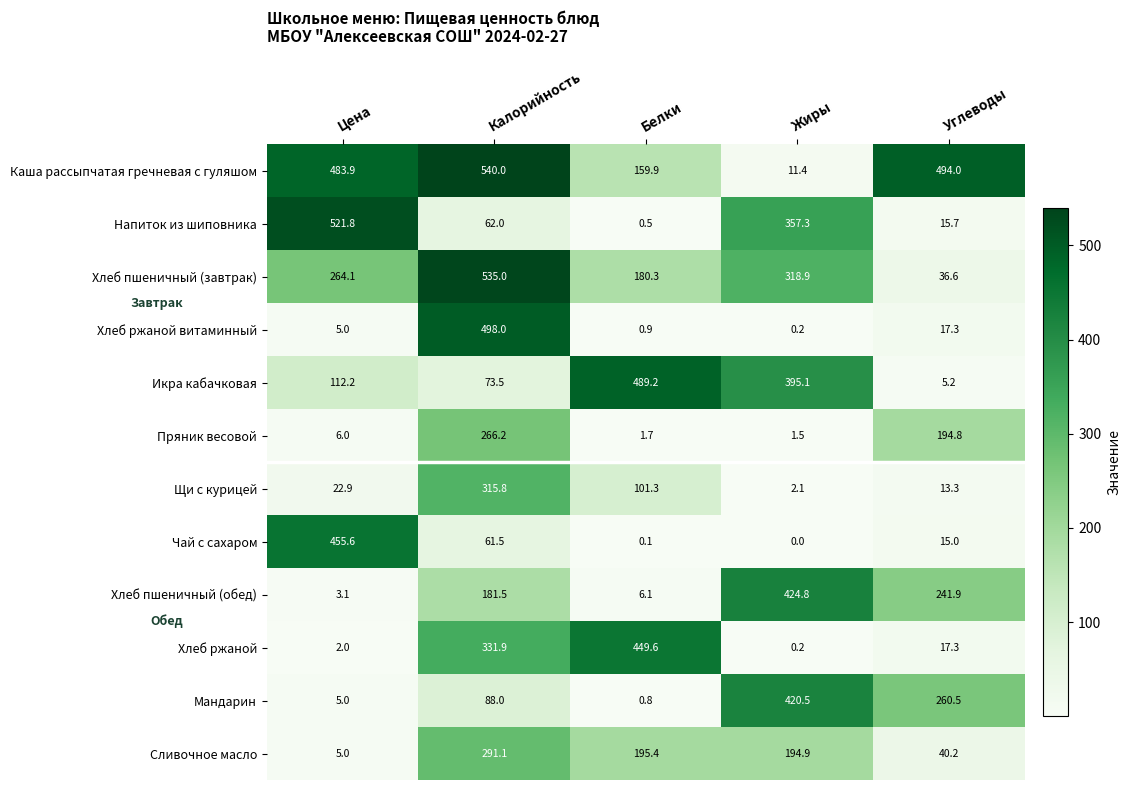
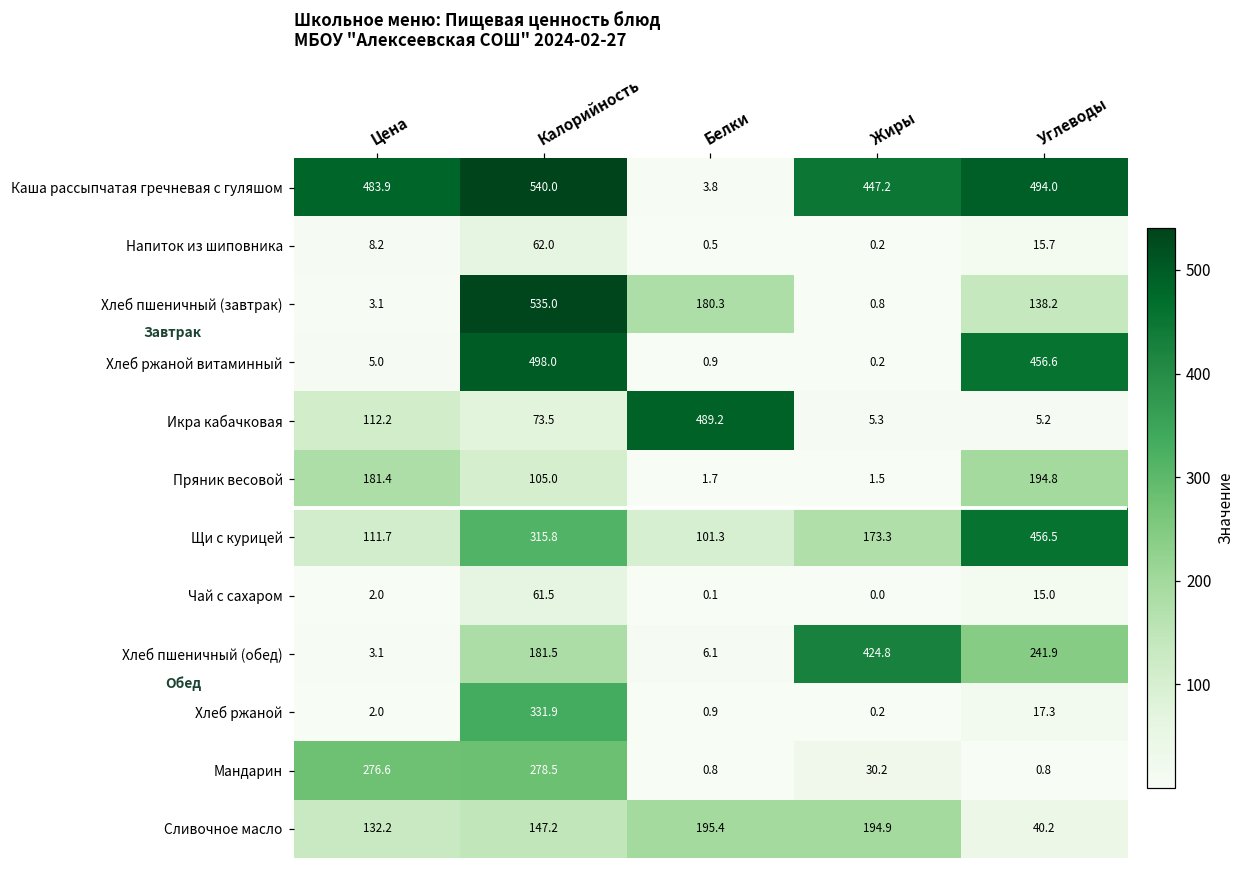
  {
    "Каша рассыпчатая гречневая с гуляшом": {
      "Цена": 483.9,
      "Калорийность": 540.0,
-     "Белки": 159.9,
-     "Жиры": 11.4,
+     "Белки": 3.8,
+     "Жиры": 447.2,
      "Углеводы": 494.0
    },
    "Напиток из шиповника": {
-     "Цена": 521.8,
+     "Цена": 8.2,
      "Калорийность": 62.0,
      "Белки": 0.5,
-     "Жиры": 357.3,
+     "Жиры": 0.2,
      "Углеводы": 15.7
    },
    "Хлеб пшеничный (завтрак)": {
-     "Цена": 264.1,
+     "Цена": 3.1,
      "Калорийность": 535.0,
      "Белки": 180.3,
-     "Жиры": 318.9,
-     "Углеводы": 36.6
+     "Жиры": 0.8,
+     "Углеводы": 138.2
    },
    "Хлеб ржаной витаминный": {
      "Цена": 5.0,
      "Калорийность": 498.0,
      "Белки": 0.9,
      "Жиры": 0.2,
-     "Углеводы": 17.3
+     "Углеводы": 456.6
    },
    "Икра кабачковая": {
      "Цена": 112.2,
      "Калорийность": 73.5,
      "Белки": 489.2,
-     "Жиры": 395.1,
+     "Жиры": 5.3,
      "Углеводы": 5.2
    },
    "Пряник весовой": {
-     "Цена": 6.0,
-     "Калорийность": 266.2,
+     "Цена": 181.4,
+     "Калорийность": 105.0,
      "Белки": 1.7,
      "Жиры": 1.5,
      "Углеводы": 194.8
    },
    "Щи с курицей": {
-     "Цена": 22.9,
+     "Цена": 111.7,
      "Калорийность": 315.8,
      "Белки": 101.3,
-     "Жиры": 2.1,
-     "Углеводы": 13.3
+     "Жиры": 173.3,
+     "Углеводы": 456.5
    },
    "Чай с сахаром": {
-     "Цена": 455.6,
+     "Цена": 2.0,
      "Калорийность": 61.5,
      "Белки": 0.1,
      "Жиры": 0.0,
      "Углеводы": 15.0
    },
    "Хлеб пшеничный (обед)": {
      "Цена": 3.1,
      "Калорийность": 181.5,
      "Белки": 6.1,
      "Жиры": 424.8,
      "Углеводы": 241.9
    },
    "Хлеб ржаной": {
      "Цена": 2.0,
      "Калорийность": 331.9,
-     "Белки": 449.6,
+     "Белки": 0.9,
      "Жиры": 0.2,
      "Углеводы": 17.3
    },
    "Мандарин": {
-     "Цена": 5.0,
-     "Калорийность": 88.0,
+     "Цена": 276.6,
+     "Калорийность": 278.5,
      "Белки": 0.8,
-     "Жиры": 420.5,
-     "Углеводы": 260.5
+     "Жиры": 30.2,
+     "Углеводы": 0.8
    },
    "Сливочное масло": {
-     "Цена": 5.0,
-     "Калорийность": 291.1,
+     "Цена": 132.2,
+     "Калорийность": 147.2,
      "Белки": 195.4,
      "Жиры": 194.9,
      "Углеводы": 40.2
    }
  }
